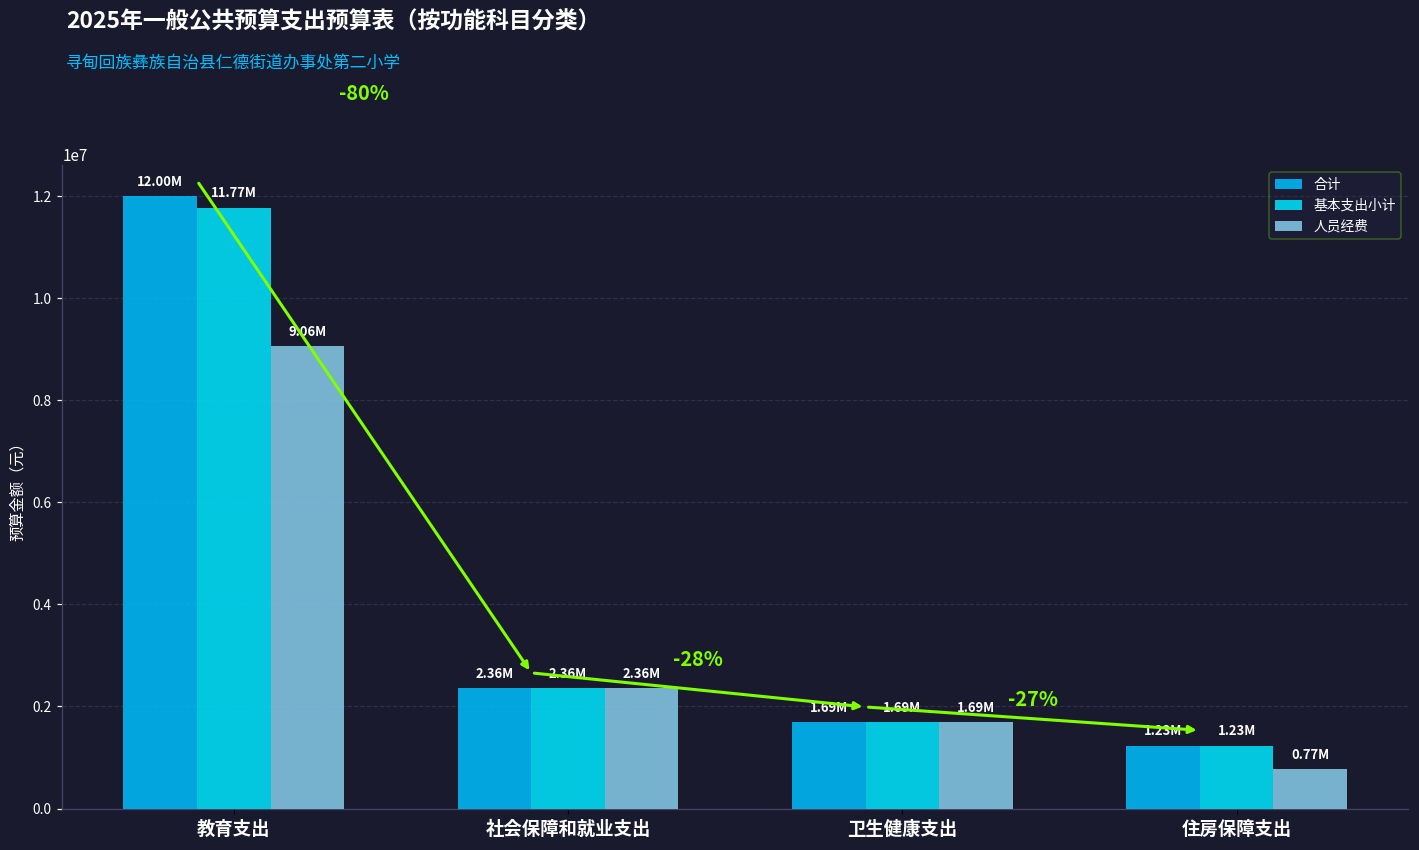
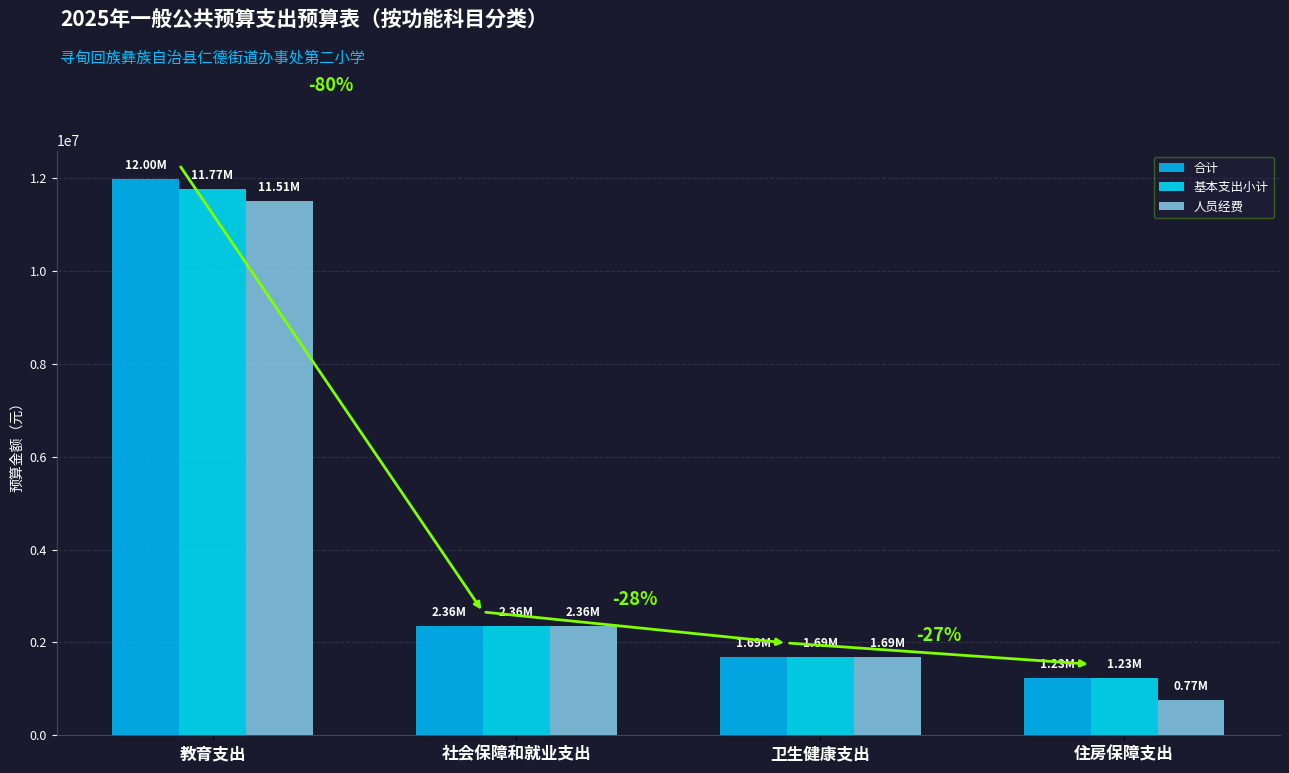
  {
    "人员经费": {
-     "教育支出": "9.06M",
+     "教育支出": "11.51M",
      "社会保障和就业支出": "2.36M",
      "卫生健康支出": "1.69M",
      "住房保障支出": "0.77M"
    }
  }
